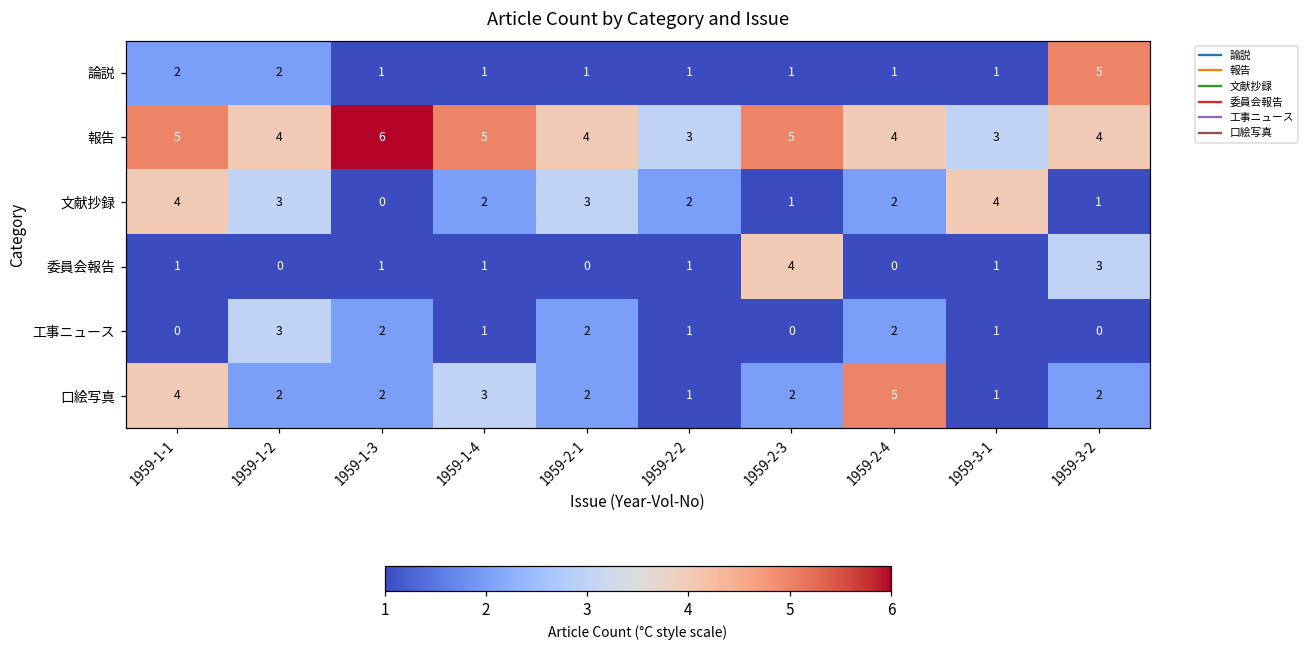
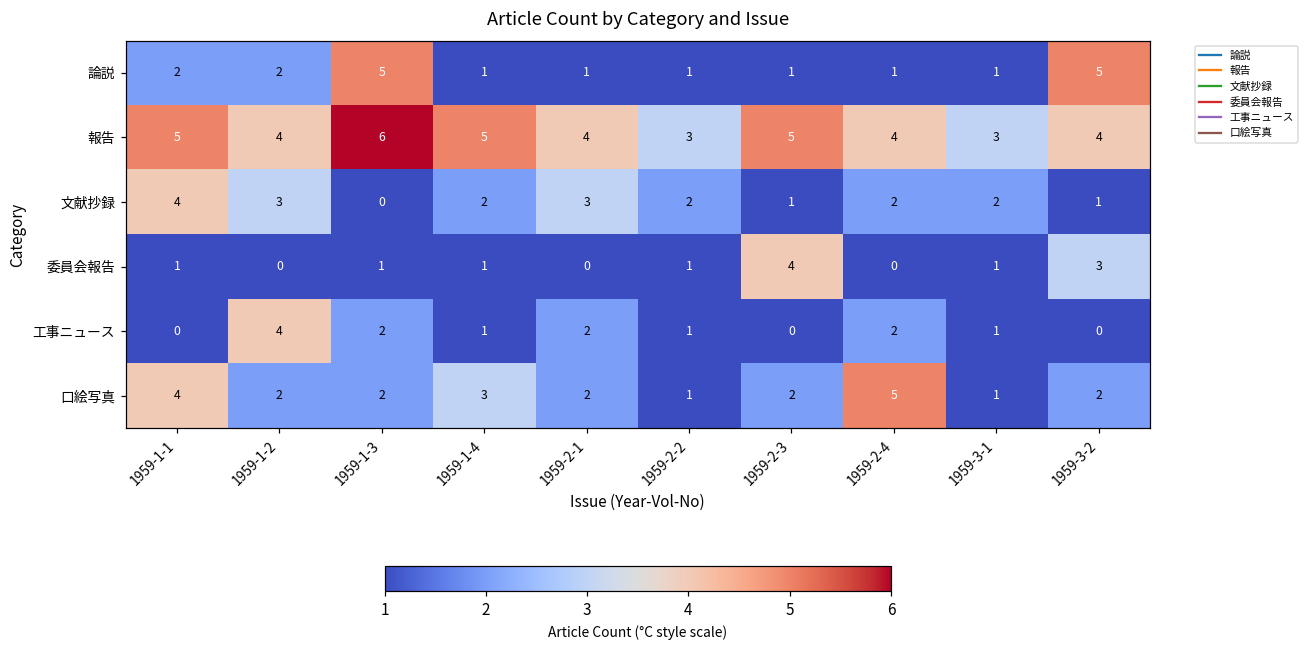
  {
    "論説": {
      "1959-1-1": 2,
      "1959-1-2": 2,
-     "1959-1-3": 1,
+     "1959-1-3": 5,
      "1959-1-4": 1,
      "1959-2-1": 1,
      "1959-2-2": 1,
      "1959-2-3": 1,
      "1959-2-4": 1,
      "1959-3-1": 1,
      "1959-3-2": 5
    },
    "報告": {
      "1959-1-1": 5,
      "1959-1-2": 4,
      "1959-1-3": 6,
      "1959-1-4": 5,
      "1959-2-1": 4,
      "1959-2-2": 3,
      "1959-2-3": 5,
      "1959-2-4": 4,
      "1959-3-1": 3,
      "1959-3-2": 4
    },
    "文献抄録": {
      "1959-1-1": 4,
      "1959-1-2": 3,
      "1959-1-3": 0,
      "1959-1-4": 2,
      "1959-2-1": 3,
      "1959-2-2": 2,
      "1959-2-3": 1,
      "1959-2-4": 2,
-     "1959-3-1": 4,
+     "1959-3-1": 2,
      "1959-3-2": 1
    },
    "委員会報告": {
      "1959-1-1": 1,
      "1959-1-2": 0,
      "1959-1-3": 1,
      "1959-1-4": 1,
      "1959-2-1": 0,
      "1959-2-2": 1,
      "1959-2-3": 4,
      "1959-2-4": 0,
      "1959-3-1": 1,
      "1959-3-2": 3
    },
    "工事ニュース": {
      "1959-1-1": 0,
-     "1959-1-2": 3,
+     "1959-1-2": 4,
      "1959-1-3": 2,
      "1959-1-4": 1,
      "1959-2-1": 2,
      "1959-2-2": 1,
      "1959-2-3": 0,
      "1959-2-4": 2,
      "1959-3-1": 1,
      "1959-3-2": 0
    },
    "口絵写真": {
      "1959-1-1": 4,
      "1959-1-2": 2,
      "1959-1-3": 2,
      "1959-1-4": 3,
      "1959-2-1": 2,
      "1959-2-2": 1,
      "1959-2-3": 2,
      "1959-2-4": 5,
      "1959-3-1": 1,
      "1959-3-2": 2
    }
  }
